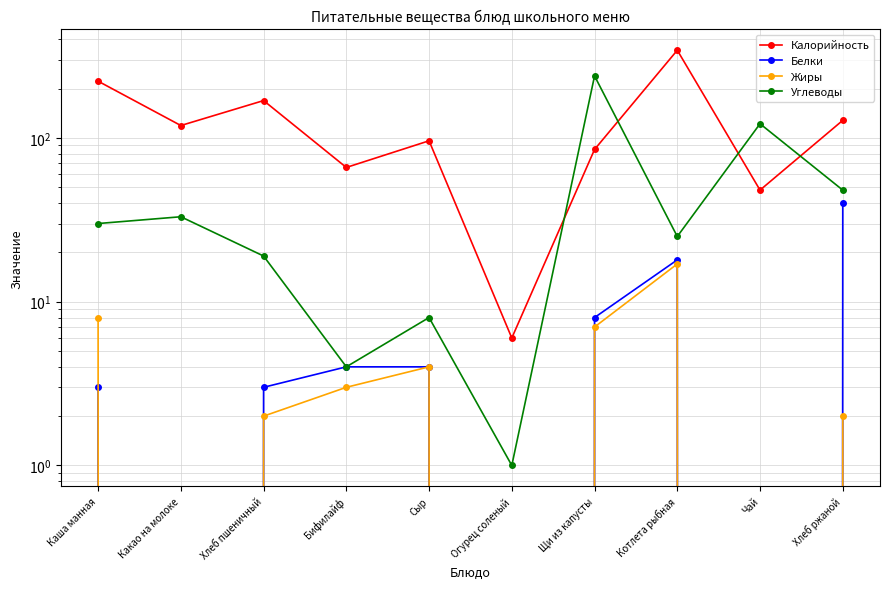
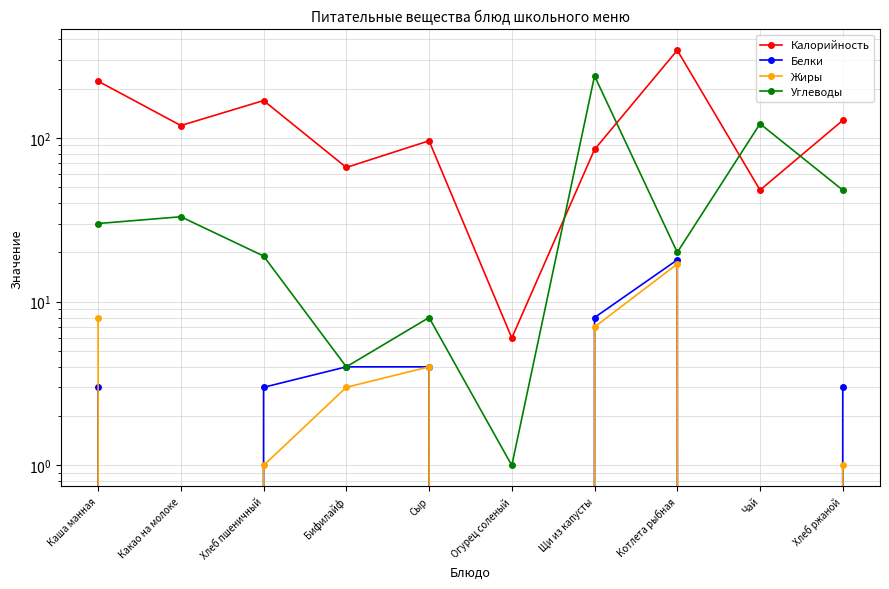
  {
    "Калорийность": {
      "Каша манная": 220,
      "Какао на молоке": 120,
      "Хлеб пшеничный": 170,
      "Бифилайф": 66,
      "Сыр": 100,
      "Огурец соленый": 6,
      "Щи из капусты": 90,
      "Котлета рыбная": 340,
      "Чай": 48,
      "Хлеб ржаной": 130
    },
    "Белки": {
      "Каша манная": 3,
      "Хлеб пшеничный": 3,
      "Щи из капусты": 8,
      "Котлета рыбная": 18,
-     "Хлеб ржаной": 40
+     "Хлеб ржаной": 3
    },
    "Жиры": {
      "Каша манная": 8,
-     "Хлеб пшеничный": 2,
+     "Хлеб пшеничный": 1,
      "Бифилайф": 3,
      "Щи из капусты": 7,
      "Котлета рыбная": 17,
-     "Хлеб ржаной": 2
+     "Хлеб ржаной": 1
    },
    "Углеводы": {
      "Каша манная": 30,
      "Какао на молоке": 33,
      "Хлеб пшеничный": 19,
      "Сыр": 8,
      "Огурец соленый": 1,
      "Щи из капусты": 240,
-     "Котлета рыбная": 25,
+     "Котлета рыбная": 20,
      "Чай": 120,
      "Хлеб ржаной": 48
    }
  }
